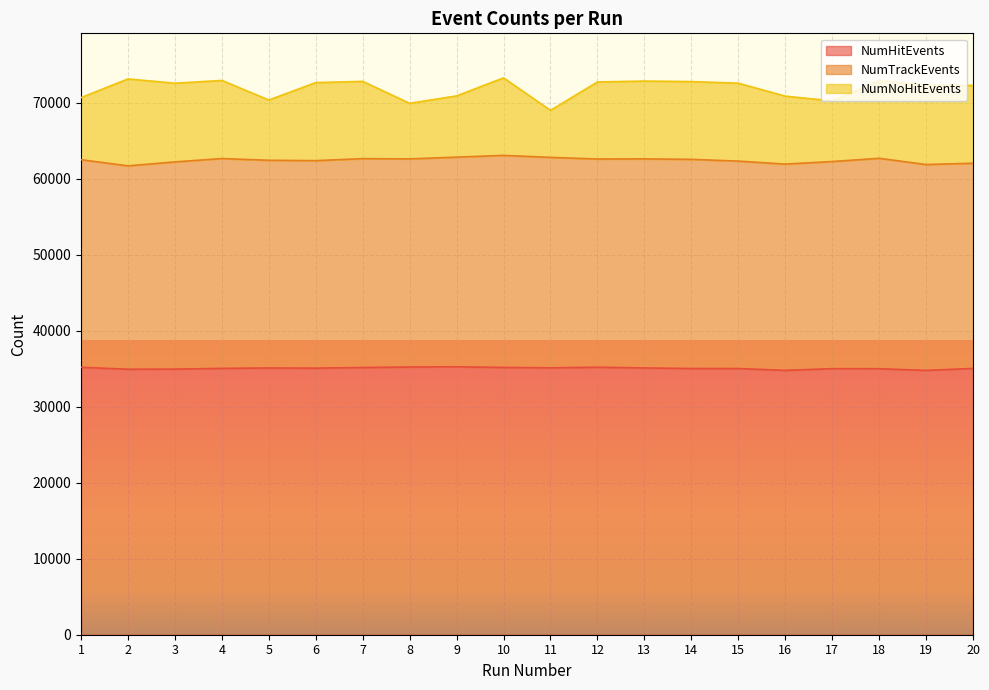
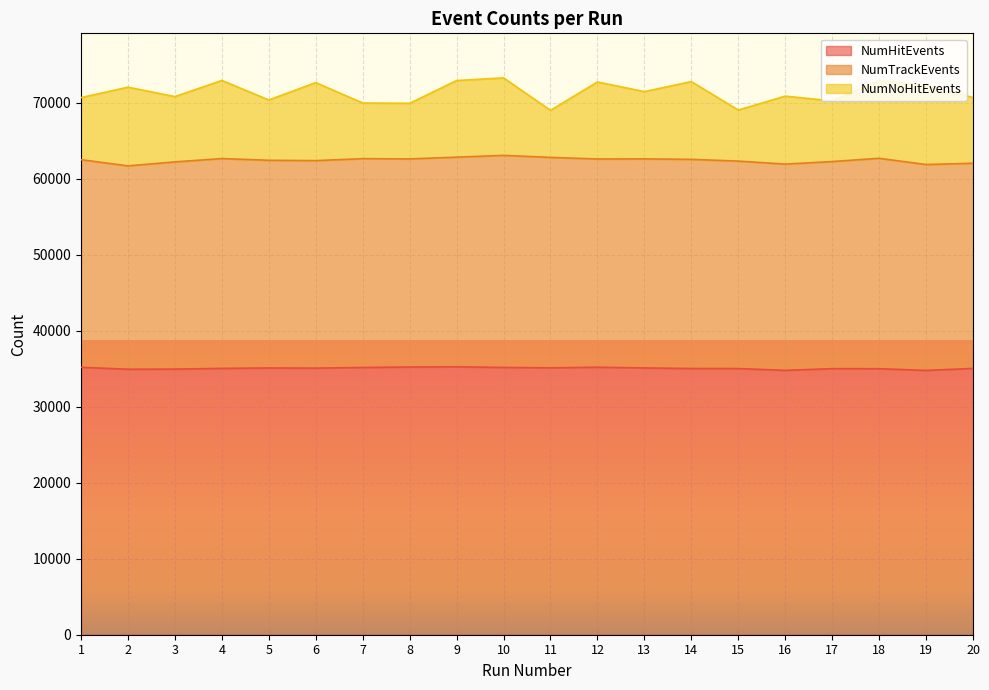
  {
    "NumNoHitEvents": {
      "1": 8000,
-     "2": 11000,
-     "3": 10000,
+     "2": 10000,
+     "3": 9000,
      "4": 10000,
      "5": 8000,
      "6": 10000,
-     "7": 10000,
+     "7": 7000,
      "8": 7000,
-     "9": 8000,
+     "9": 10000,
      "10": 10000,
      "11": 6000,
      "12": 10000,
-     "13": 10000,
+     "13": 9000,
      "14": 10000,
-     "15": 10000,
+     "15": 7000,
      "16": 9000,
-     "20": 10000
+     "20": 9000
    }
  }
